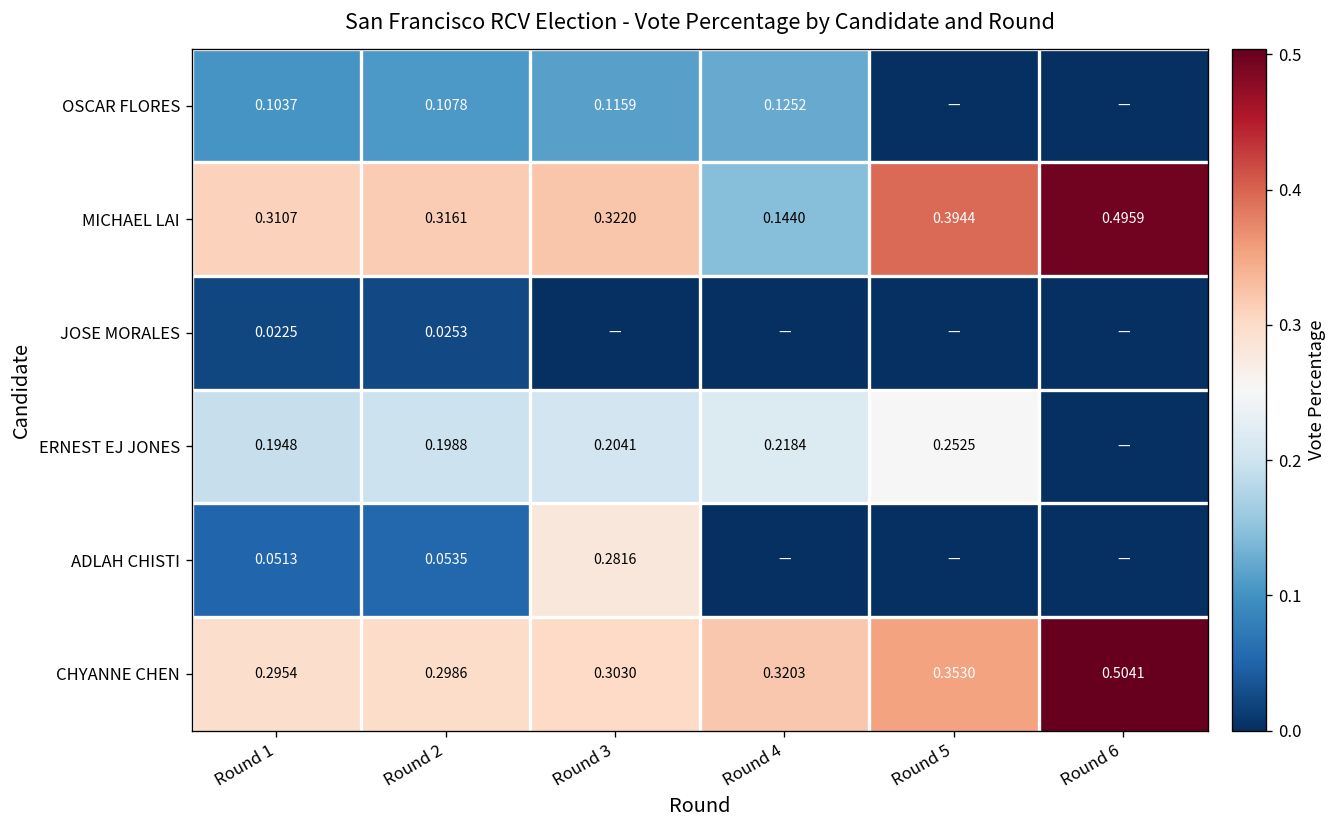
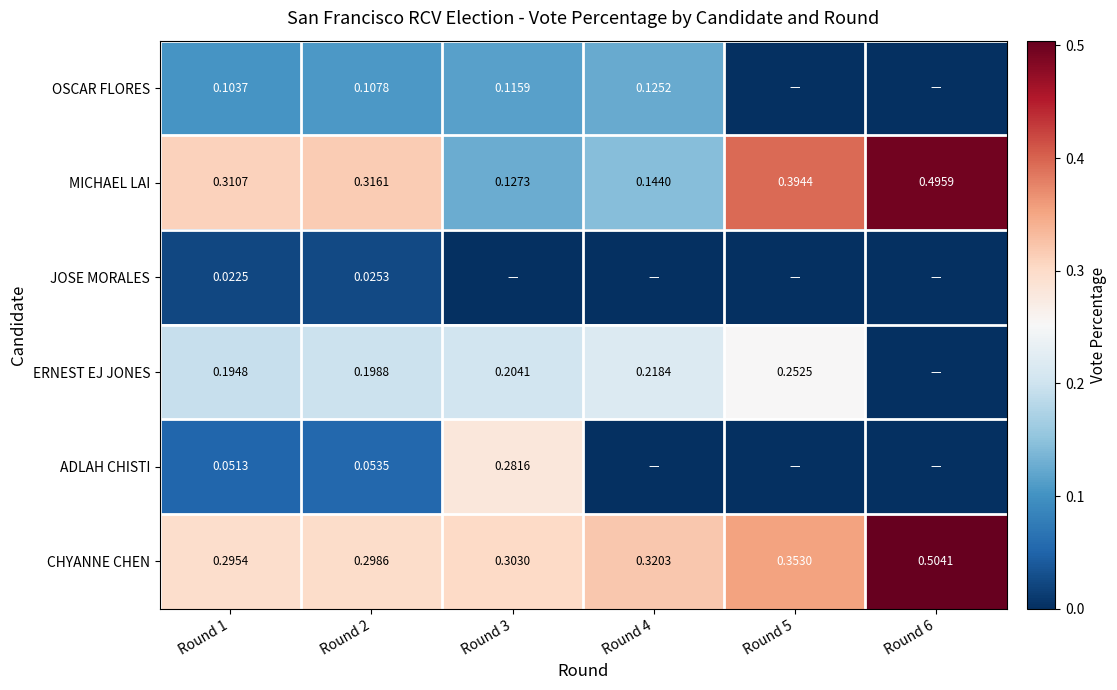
  {
    "OSCAR FLORES": {
      "Round 1": 0.1037,
      "Round 2": 0.1078,
      "Round 3": 0.1159,
      "Round 4": 0.1252
    },
    "MICHAEL LAI": {
      "Round 1": 0.3107,
      "Round 2": 0.3161,
-     "Round 3": 0.3220,
+     "Round 3": 0.1273,
      "Round 4": 0.1440,
      "Round 5": 0.3944,
      "Round 6": 0.4959
    },
    "JOSE MORALES": {
      "Round 1": 0.0225,
      "Round 2": 0.0253
    },
    "ERNEST EJ JONES": {
      "Round 1": 0.1948,
      "Round 2": 0.1988,
      "Round 3": 0.2041,
      "Round 4": 0.2184,
      "Round 5": 0.2525
    },
    "ADLAH CHISTI": {
      "Round 1": 0.0513,
      "Round 2": 0.0535,
      "Round 3": 0.2816
    },
    "CHYANNE CHEN": {
      "Round 1": 0.2954,
      "Round 2": 0.2986,
      "Round 3": 0.3030,
      "Round 4": 0.3203,
      "Round 5": 0.3530,
      "Round 6": 0.5041
    }
  }
